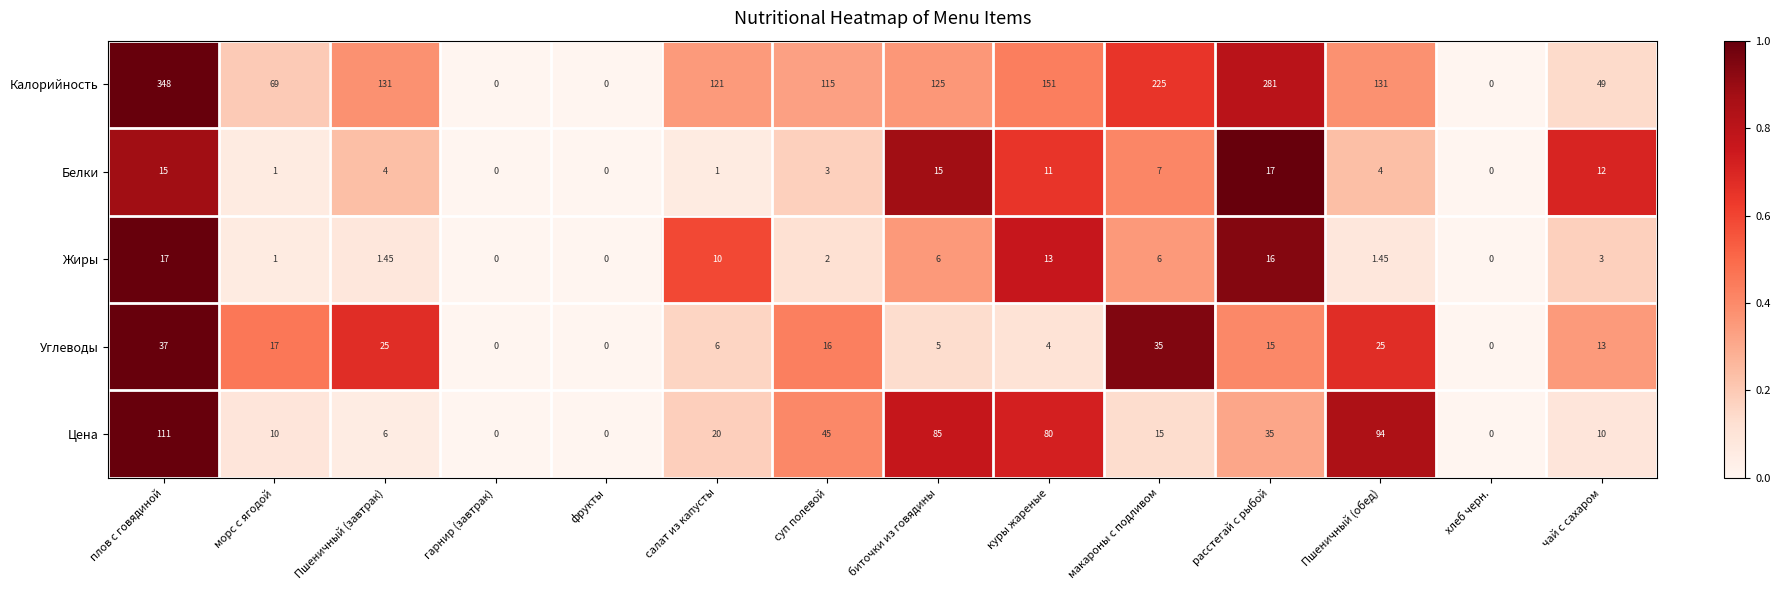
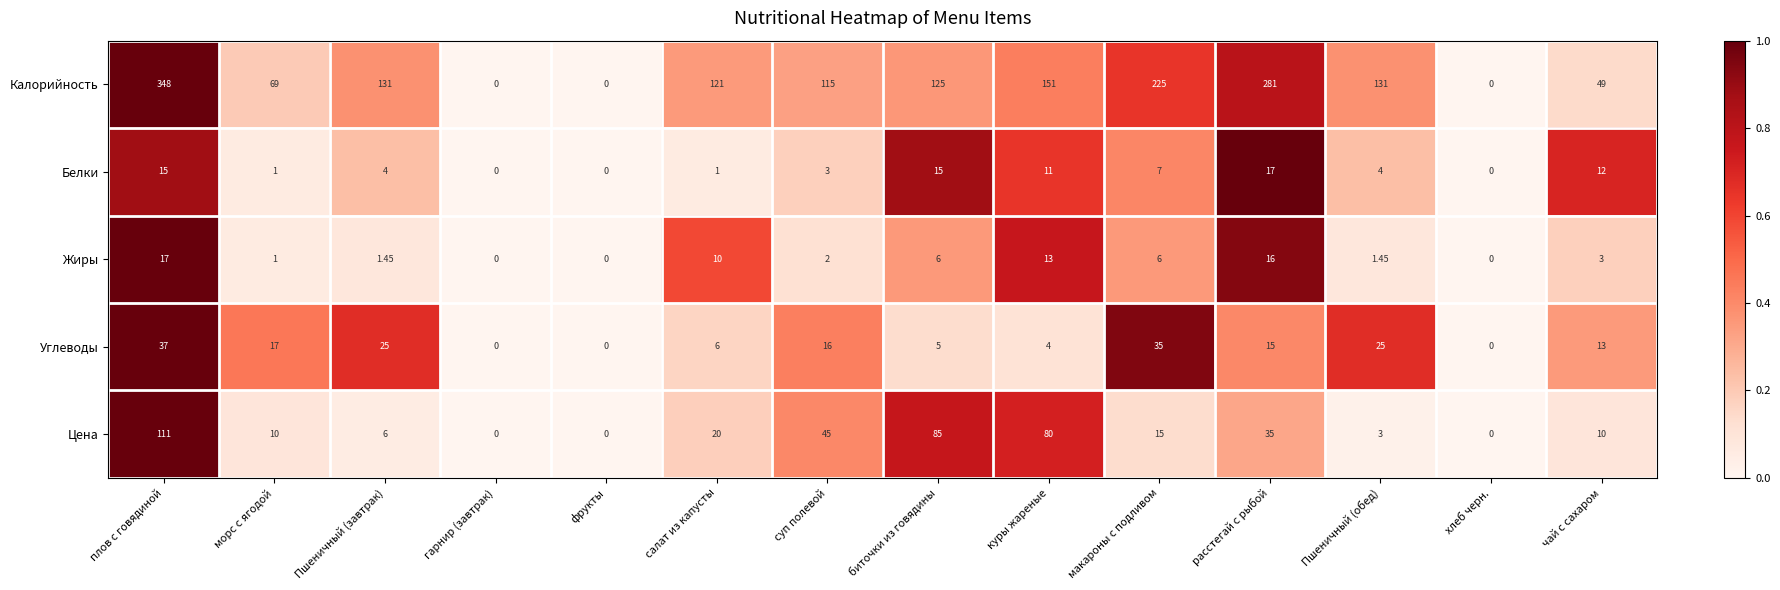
  {
    "Калорийность": {
      "плов с говядиной": 348,
      "морс с ягодой": 69,
      "Пшеничный (завтрак)": 131,
      "гарнир (завтрак)": 0,
      "фрукты": 0,
      "салат из капусты": 121,
      "суп полевой": 115,
      "биточки из говядины": 125,
      "куры жареные": 151,
      "макароны с подливом": 225,
      "расстегай с рыбой": 281,
      "Пшеничный (обед)": 131,
      "хлеб черн.": 0,
      "чай с сахаром": 49
    },
    "Белки": {
      "плов с говядиной": 15,
      "морс с ягодой": 1,
      "Пшеничный (завтрак)": 4,
      "гарнир (завтрак)": 0,
      "фрукты": 0,
      "салат из капусты": 1,
      "суп полевой": 3,
      "биточки из говядины": 15,
      "куры жареные": 11,
      "макароны с подливом": 7,
      "расстегай с рыбой": 17,
      "Пшеничный (обед)": 4,
      "хлеб черн.": 0,
      "чай с сахаром": 12
    },
    "Жиры": {
      "плов с говядиной": 17,
      "морс с ягодой": 1,
      "Пшеничный (завтрак)": 1.45,
      "гарнир (завтрак)": 0,
      "фрукты": 0,
      "салат из капусты": 10,
      "суп полевой": 2,
      "биточки из говядины": 6,
      "куры жареные": 13,
      "макароны с подливом": 6,
      "расстегай с рыбой": 16,
      "Пшеничный (обед)": 1.45,
      "хлеб черн.": 0,
      "чай с сахаром": 3
    },
    "Углеводы": {
      "плов с говядиной": 37,
      "морс с ягодой": 17,
      "Пшеничный (завтрак)": 25,
      "гарнир (завтрак)": 0,
      "фрукты": 0,
      "салат из капусты": 6,
      "суп полевой": 16,
      "биточки из говядины": 5,
      "куры жареные": 4,
      "макароны с подливом": 35,
      "расстегай с рыбой": 15,
      "Пшеничный (обед)": 25,
      "хлеб черн.": 0,
      "чай с сахаром": 13
    },
    "Цена": {
      "плов с говядиной": 111,
      "морс с ягодой": 10,
      "Пшеничный (завтрак)": 6,
      "гарнир (завтрак)": 0,
      "фрукты": 0,
      "салат из капусты": 20,
      "суп полевой": 45,
      "биточки из говядины": 85,
      "куры жареные": 80,
      "макароны с подливом": 15,
      "расстегай с рыбой": 35,
-     "Пшеничный (обед)": 94,
+     "Пшеничный (обед)": 3,
      "хлеб черн.": 0,
      "чай с сахаром": 10
    }
  }
